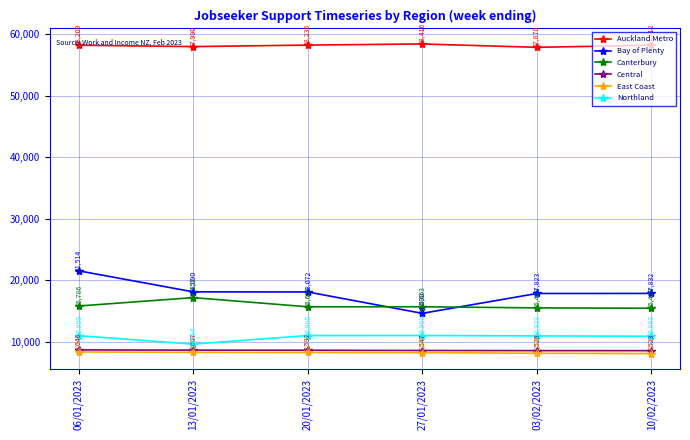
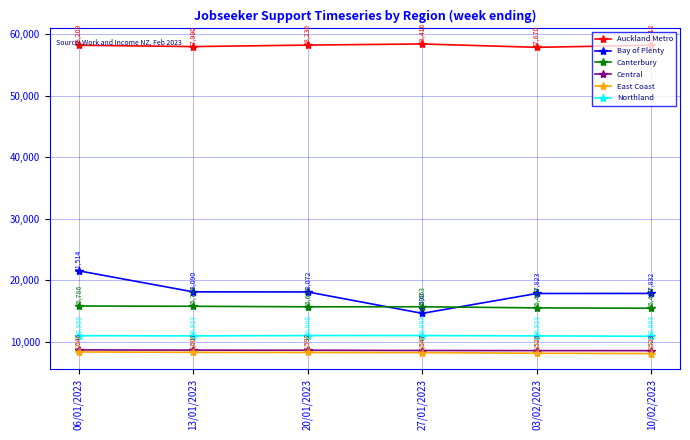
  {
    "Auckland Metro": {
      "13/01/2023": "57,990",
      "20/01/2023": "58,236",
      "27/01/2023": "58,416",
      "03/02/2023": "57,870"
    },
    "Bay of Plenty": {
      "06/01/2023": "21,514"
    },
    "Canterbury": {
      "06/01/2023": "15,786",
-     "13/01/2023": "17,151"
+     "13/01/2023": "15,741"
    },
    "Northland": {
      "06/01/2023": "10,959",
-     "13/01/2023": "9,584",
+     "13/01/2023": "10,923",
      "20/01/2023": "10,980",
      "03/02/2023": "10,923",
      "10/02/2023": "10,863"
    }
  }
